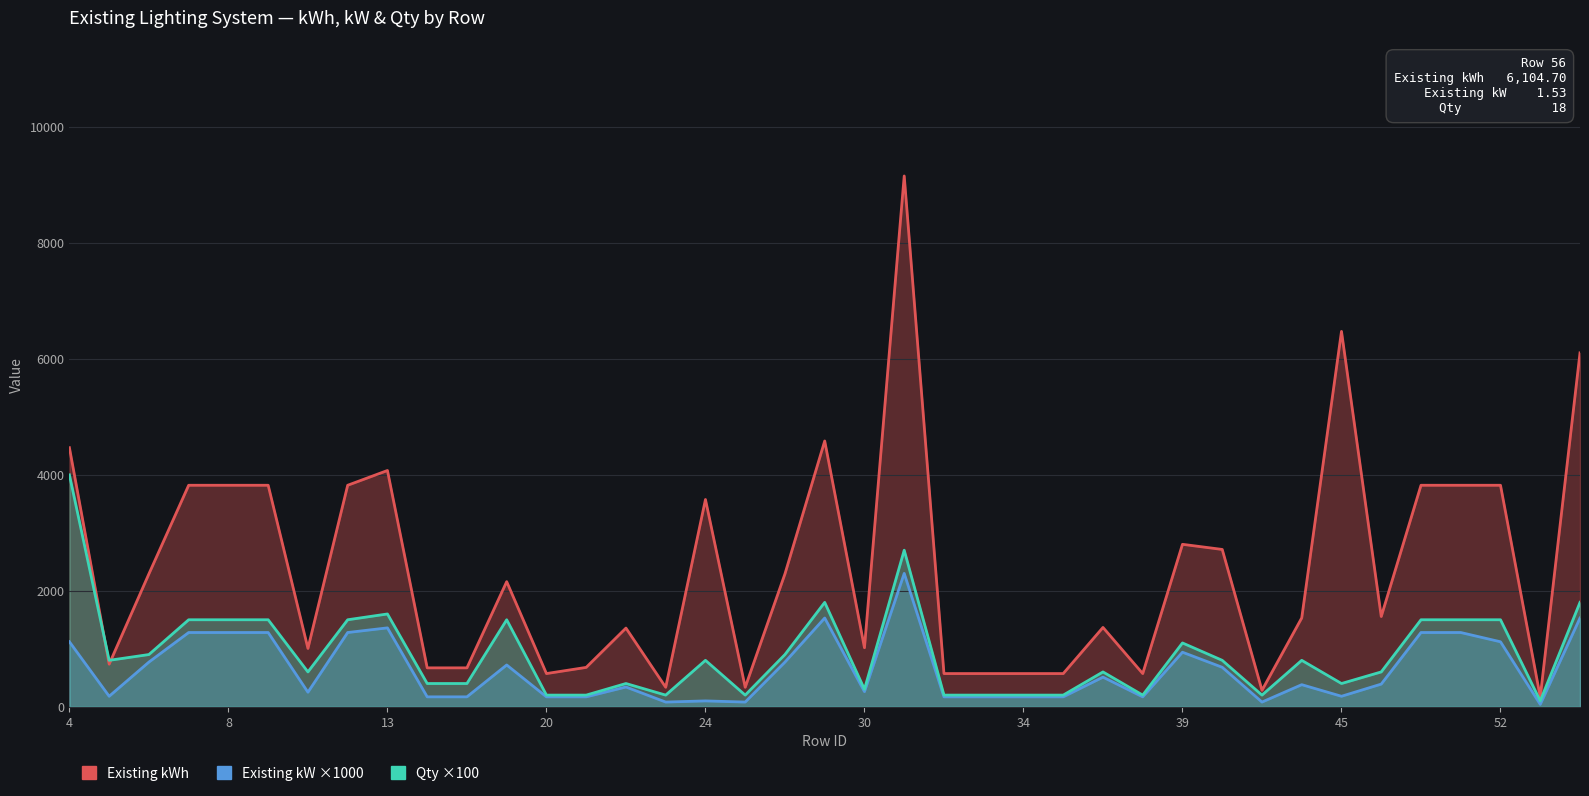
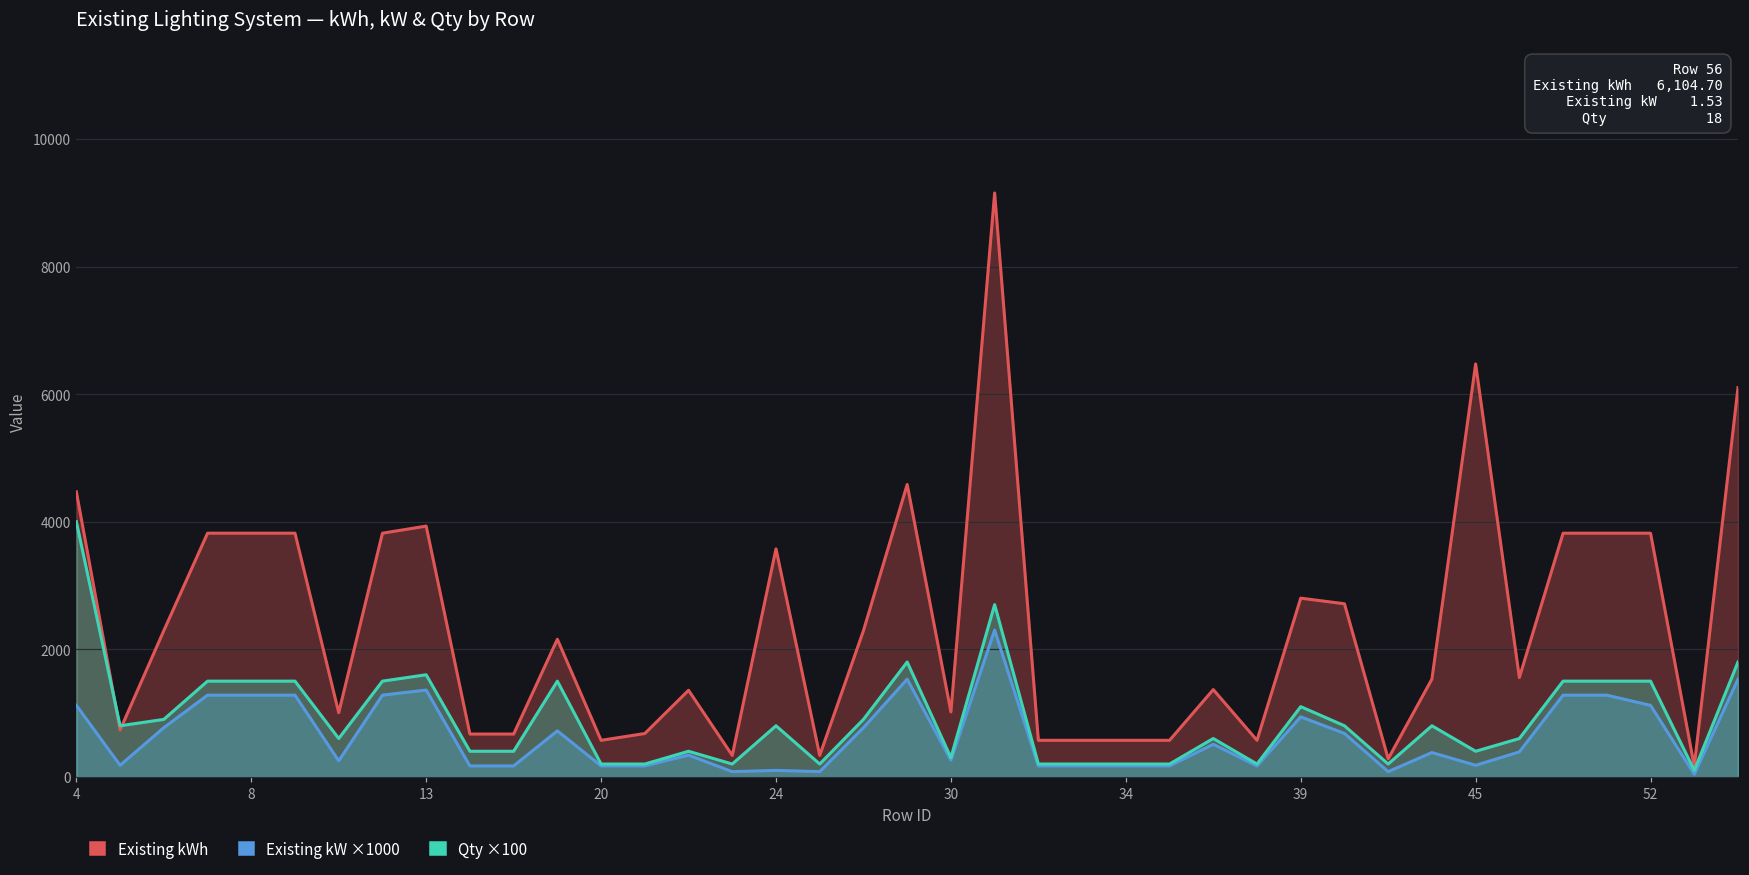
  {
    "Existing kWh": {
      "4": 4500,
      "8": 3800,
-     "13": 4100,
+     "13": 3900,
      "20": 600,
      "24": 3600,
      "30": 1000,
      "34": 600,
      "39": 2800,
      "45": 6500,
      "52": 3800
    },
    "Existing kW ×1000": {
      "4": 1100,
      "8": 1300,
      "13": 1400,
      "24": 100,
      "39": 900,
      "45": 200,
      "52": 1100
    },
    "Qty ×100": {
      "4": 4000,
      "8": 1500,
      "13": 1600,
      "24": 800,
      "39": 1100,
      "45": 400,
      "52": 1500
    }
  }
